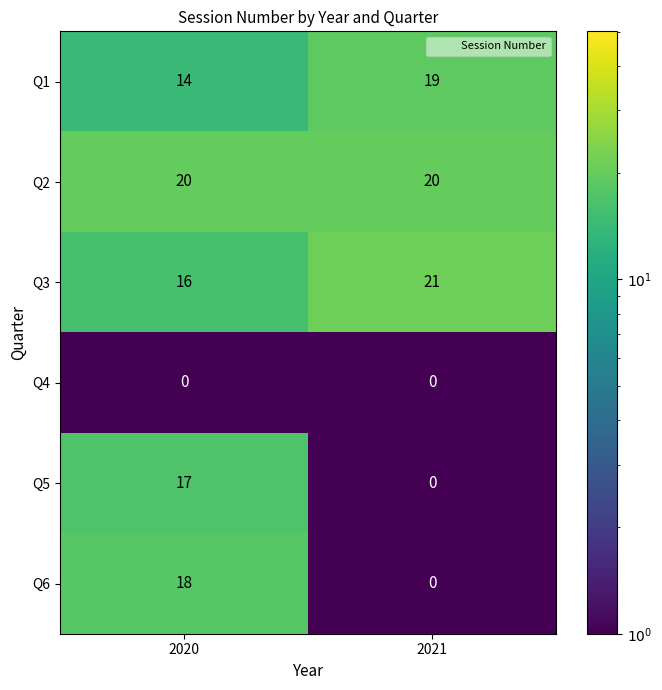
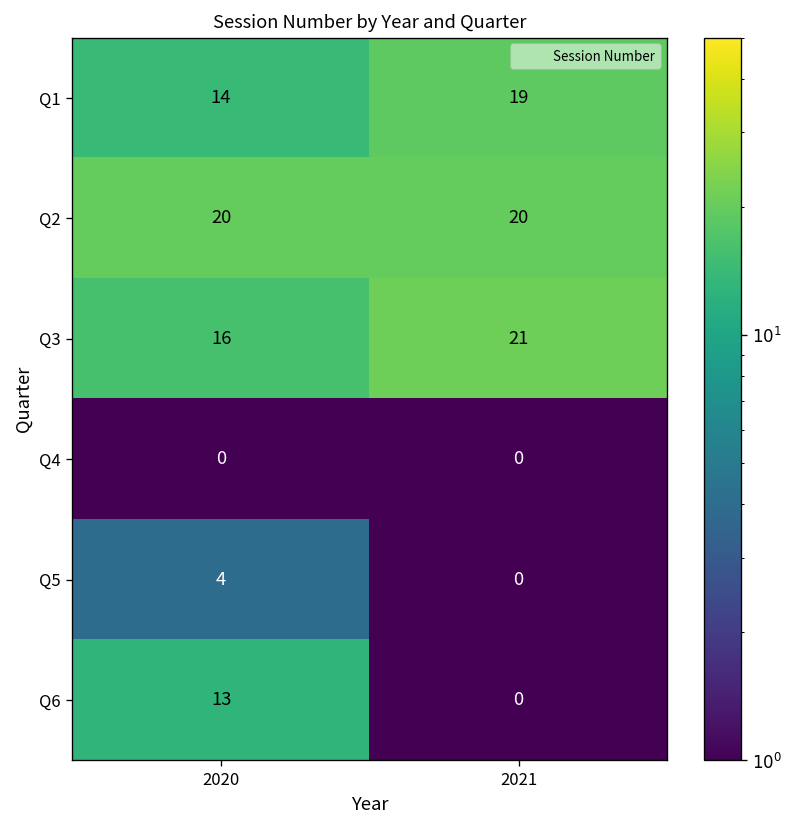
  {
    "Q1": {
      "2020": 14,
      "2021": 19
    },
    "Q2": {
      "2020": 20,
      "2021": 20
    },
    "Q3": {
      "2020": 16,
      "2021": 21
    },
    "Q4": {
      "2020": 0,
      "2021": 0
    },
    "Q5": {
-     "2020": 17,
+     "2020": 4,
      "2021": 0
    },
    "Q6": {
-     "2020": 18,
+     "2020": 13,
      "2021": 0
    }
  }
